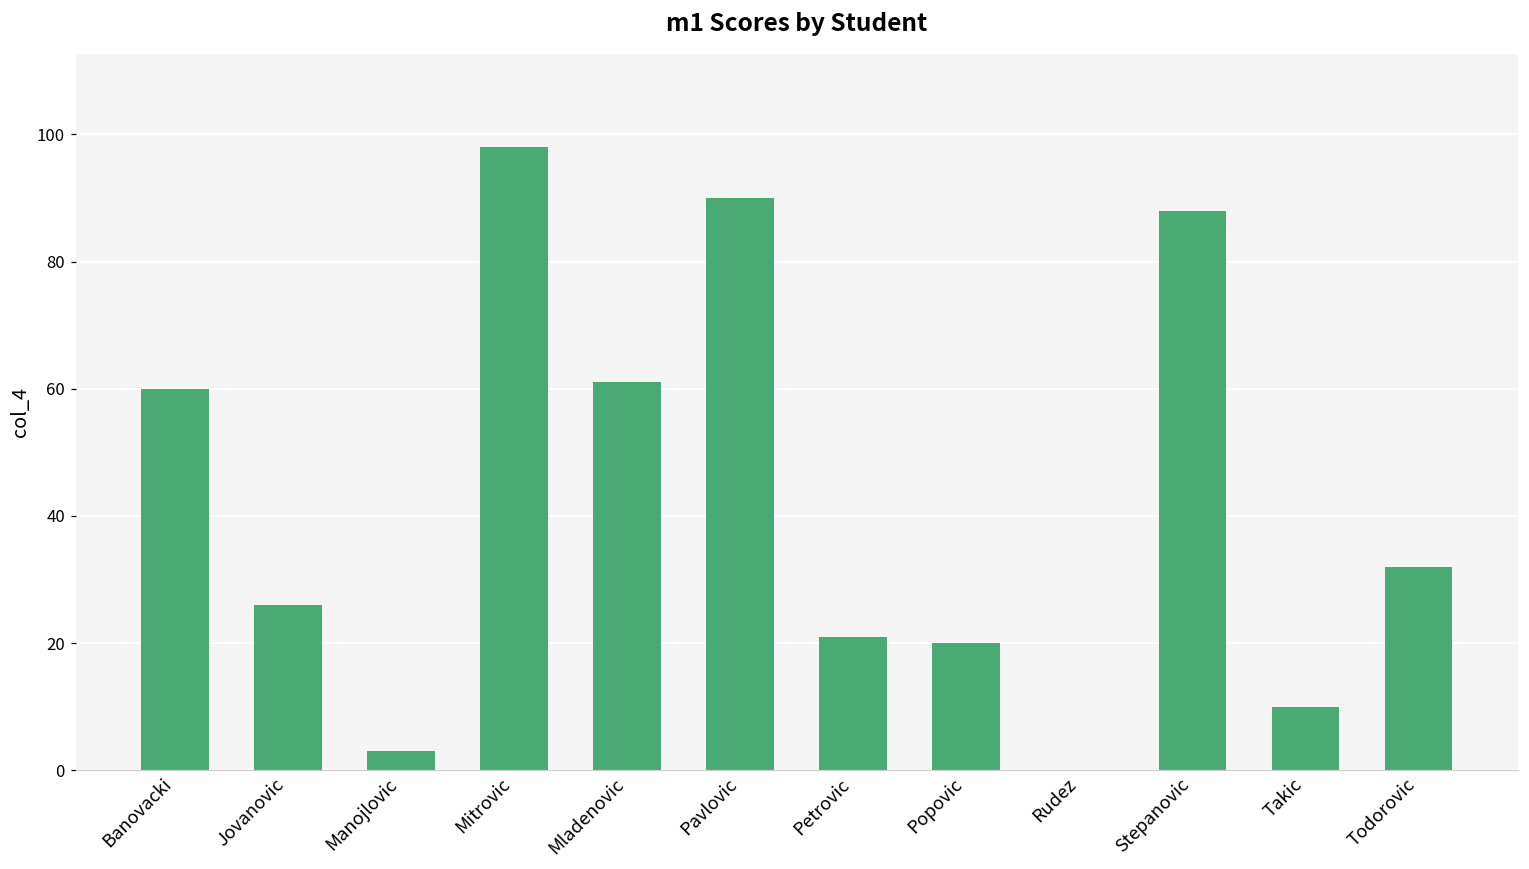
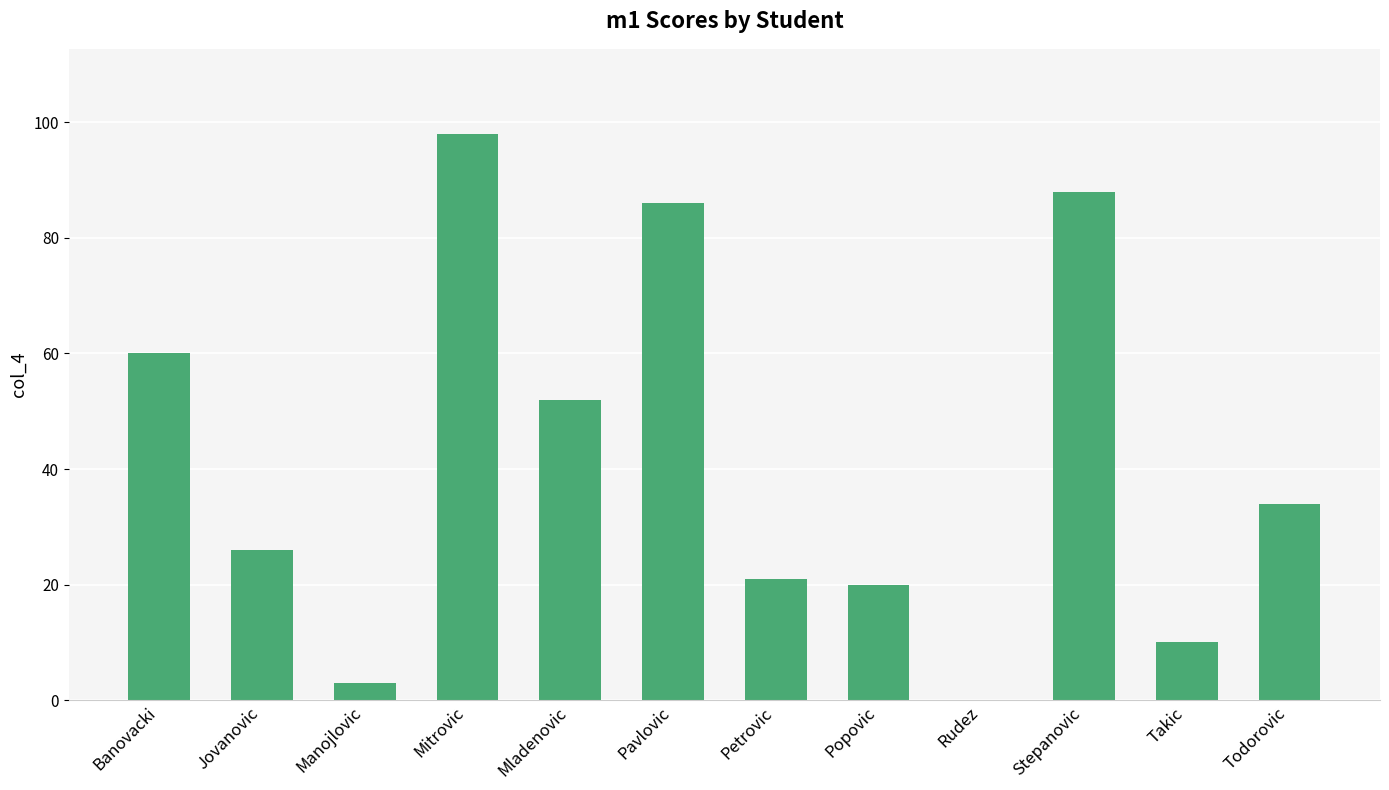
  {
    "Banovacki": 60,
    "Jovanovic": 26,
    "Manojlovic": 3,
    "Mitrovic": 98,
-   "Mladenovic": 61,
-   "Pavlovic": 90,
+   "Mladenovic": 52,
+   "Pavlovic": 86,
    "Petrovic": 21,
    "Popovic": 20,
    "Rudez": 0,
    "Stepanovic": 88,
    "Takic": 10,
-   "Todorovic": 32
+   "Todorovic": 34
  }
